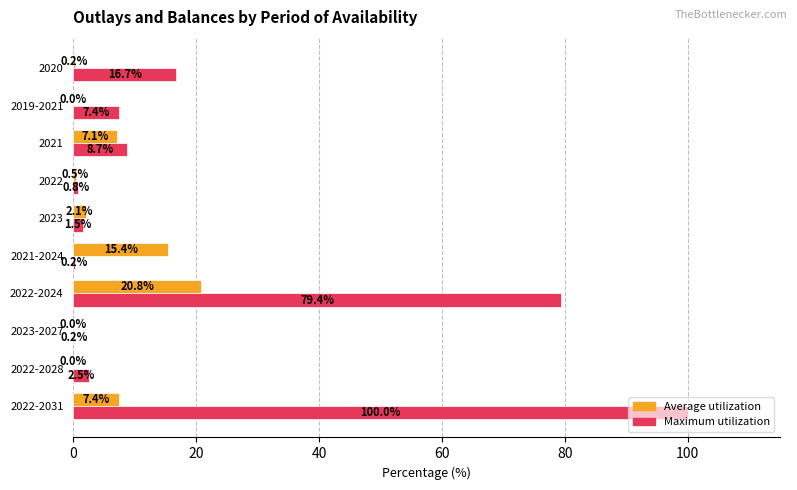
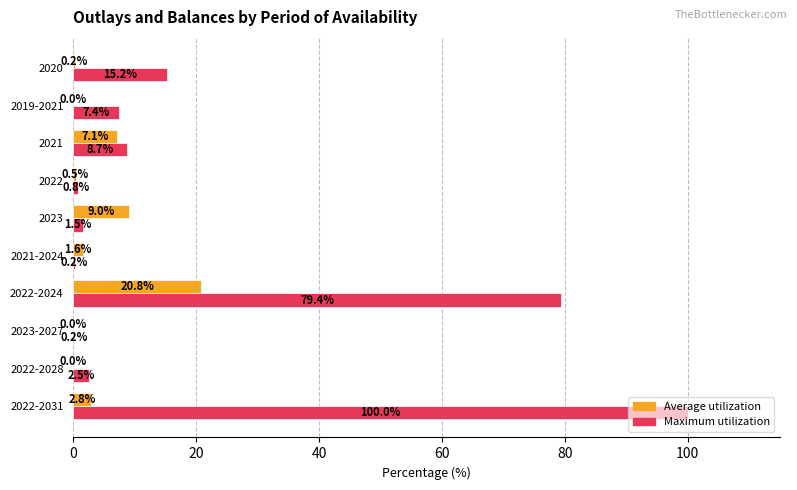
  {
    "Average utilization": {
      "2020": "0.2%",
      "2019-2021": "0.0%",
      "2021": "7.1%",
      "2022": "0.5%",
-     "2023": "2.1%",
-     "2021-2024": "15.4%",
+     "2023": "9.0%",
+     "2021-2024": "1.6%",
      "2022-2024": "20.8%",
      "2023-2027": "0.0%",
      "2022-2028": "0.0%",
-     "2022-2031": "7.4%"
+     "2022-2031": "2.8%"
    },
    "Maximum utilization": {
-     "2020": "16.7%",
+     "2020": "15.2%",
      "2019-2021": "7.4%",
      "2021": "8.7%",
      "2022": "0.8%",
      "2023": "1.5%",
      "2021-2024": "0.2%",
      "2022-2024": "79.4%",
      "2023-2027": "0.2%",
      "2022-2028": "2.5%"
    }
  }
